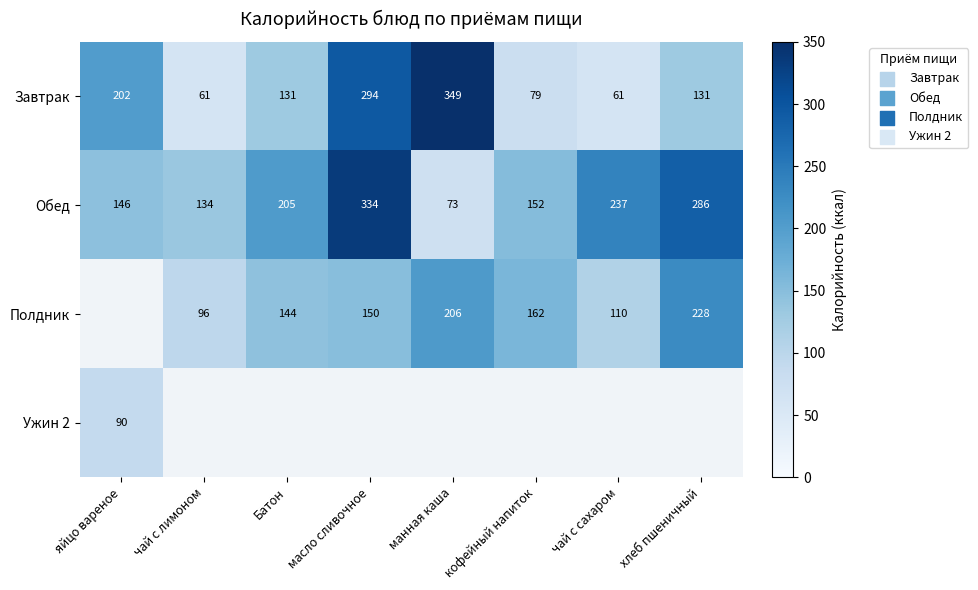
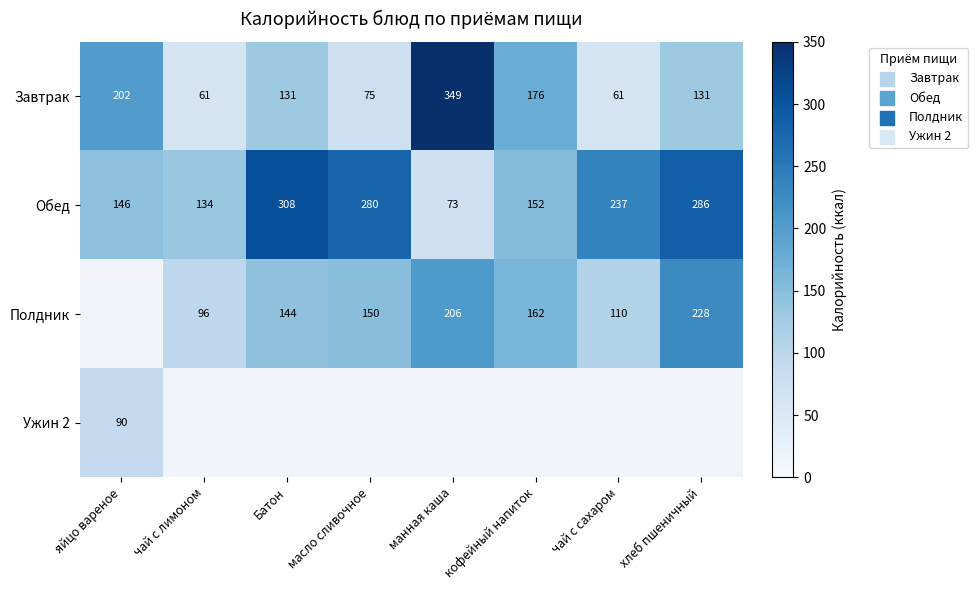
  {
    "Завтрак": {
      "яйцо вареное": 202,
      "чай с лимоном": 61,
      "Батон": 131,
-     "масло сливочное": 294,
+     "масло сливочное": 75,
      "манная каша": 349,
-     "кофейный напиток": 79,
+     "кофейный напиток": 176,
      "чай с сахаром": 61,
      "хлеб пшеничный": 131
    },
    "Обед": {
      "яйцо вареное": 146,
      "чай с лимоном": 134,
-     "Батон": 205,
-     "масло сливочное": 334,
+     "Батон": 308,
+     "масло сливочное": 280,
      "манная каша": 73,
      "кофейный напиток": 152,
      "чай с сахаром": 237,
      "хлеб пшеничный": 286
    },
    "Полдник": {
      "чай с лимоном": 96,
      "Батон": 144,
      "масло сливочное": 150,
      "манная каша": 206,
      "кофейный напиток": 162,
      "чай с сахаром": 110,
      "хлеб пшеничный": 228
    },
    "Ужин 2": {
      "яйцо вареное": 90
    }
  }
